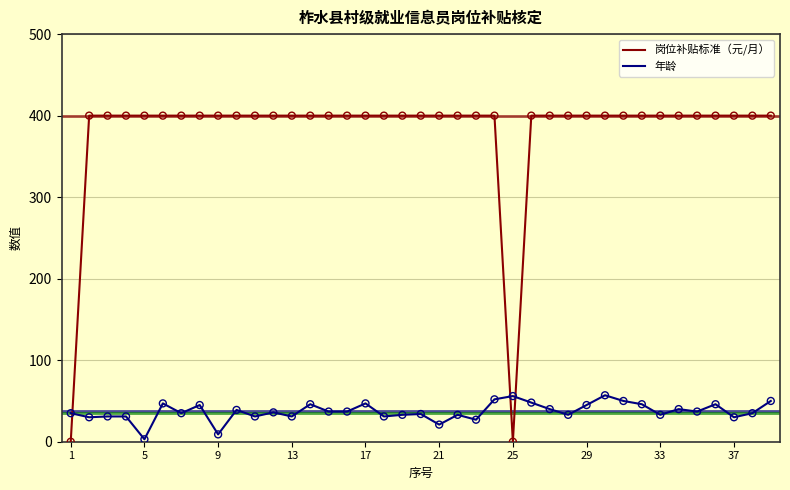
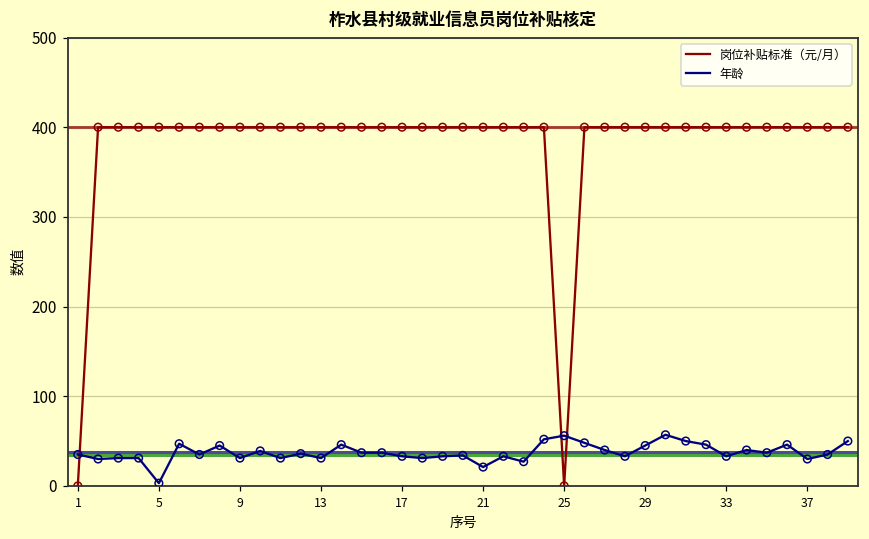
  {
    "岗位补贴标准（元/月）": {
      "1": 0,
      "5": 400,
      "9": 400,
      "13": 400,
      "17": 400,
      "21": 400,
      "25": 0,
      "29": 400,
      "33": 400,
      "37": 400
    },
    "年龄": {
      "1": 40,
      "5": 0,
-     "9": 10,
+     "9": 30,
      "13": 30,
-     "17": 50,
+     "17": 30,
      "21": 20,
      "25": 60,
      "29": 50,
      "33": 30,
      "37": 30
    }
  }
